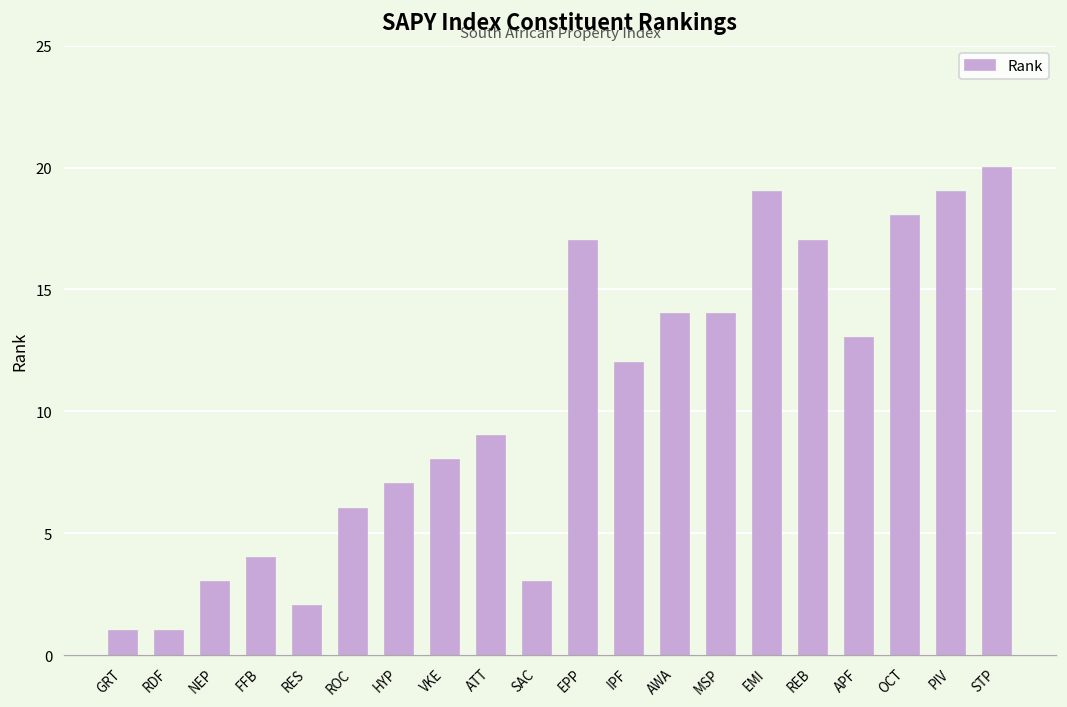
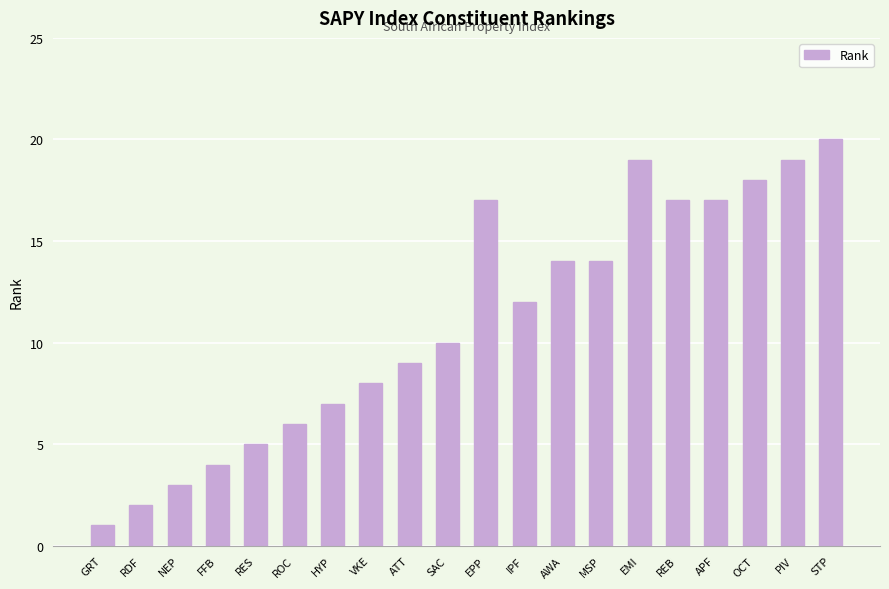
  {
    "GRT": 1,
-   "RDF": 1,
+   "RDF": 2,
    "NEP": 3,
    "FFB": 4,
-   "RES": 2,
+   "RES": 5,
    "ROC": 6,
    "HYP": 7,
    "VKE": 8,
    "ATT": 9,
-   "SAC": 3,
+   "SAC": 10,
    "EPP": 17,
    "IPF": 12,
    "AWA": 14,
    "MSP": 14,
    "EMI": 19,
    "REB": 17,
-   "APF": 13,
+   "APF": 17,
    "OCT": 18,
    "PIV": 19,
    "STP": 20
  }
